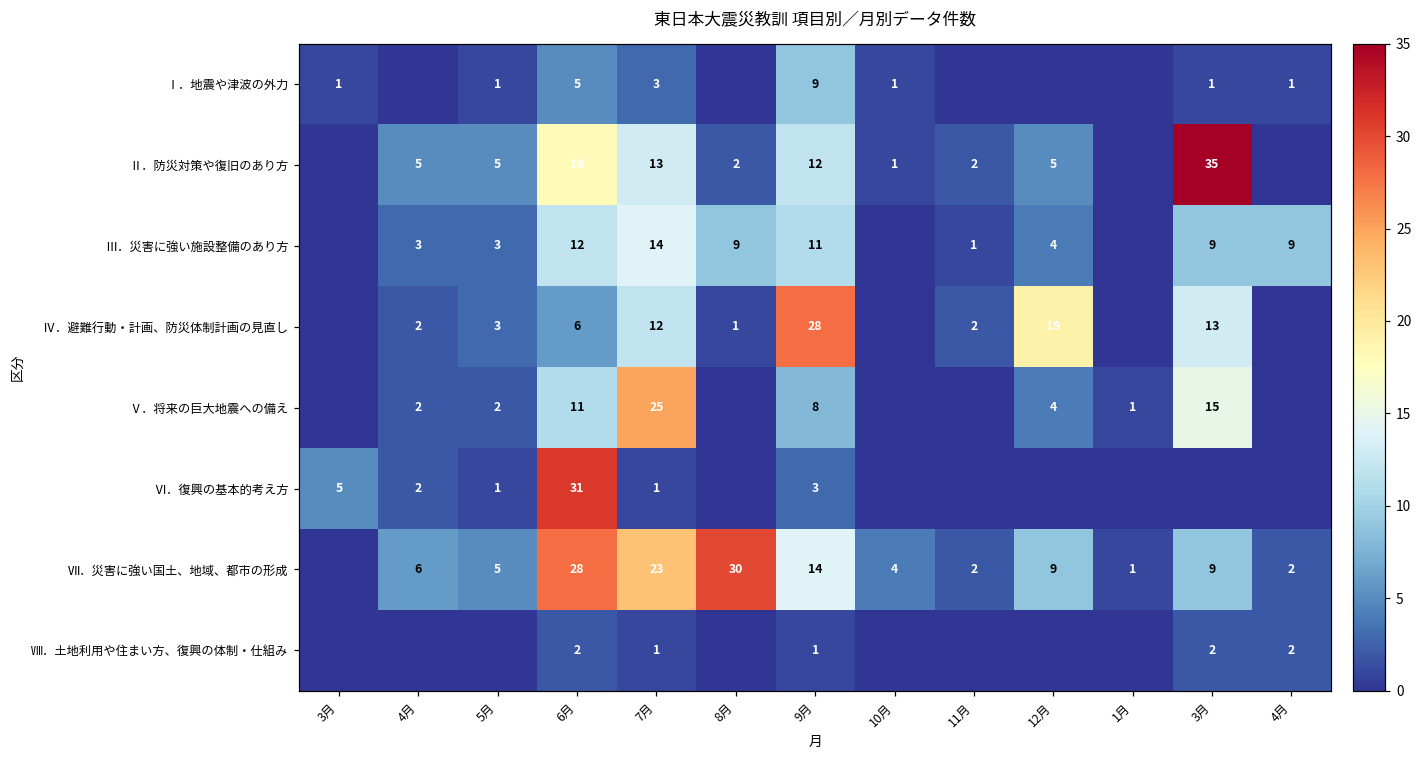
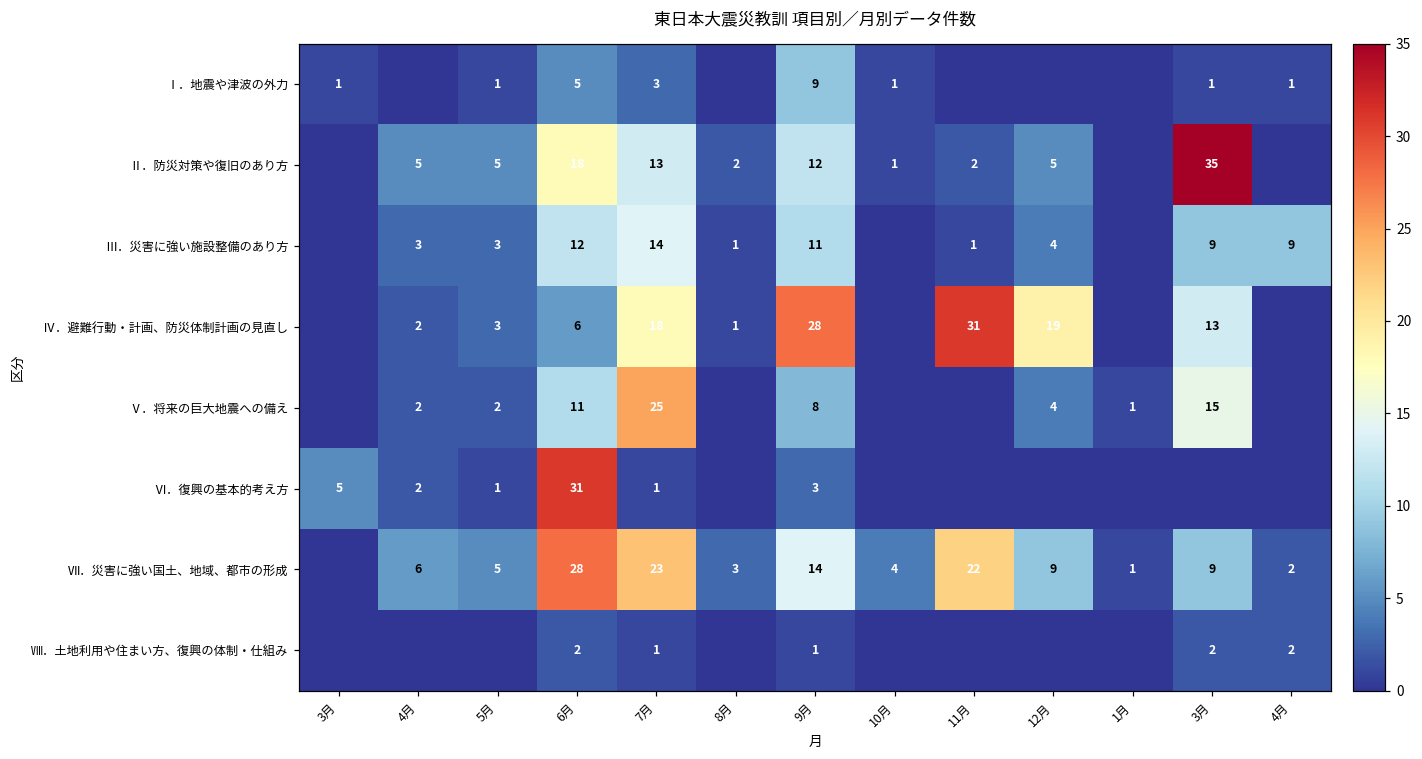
  {
    "Ⅰ．地震や津波の外力": {
      "5月": 1,
      "6月": 5,
      "7月": 3,
      "9月": 9,
      "10月": 1
    },
    "Ⅱ．防災対策や復旧のあり方": {
      "5月": 5,
      "6月": 18,
      "7月": 13,
      "8月": 2,
      "9月": 12,
      "10月": 1,
      "11月": 2,
      "12月": 5
    },
    "Ⅲ．災害に強い施設整備のあり方": {
      "5月": 3,
      "6月": 12,
      "7月": 14,
-     "8月": 9,
+     "8月": 1,
      "9月": 11,
      "11月": 1,
      "12月": 4
    },
    "Ⅳ．避難行動・計画、防災体制計画の見直し": {
      "5月": 3,
      "6月": 6,
-     "7月": 12,
+     "7月": 18,
      "8月": 1,
      "9月": 28,
-     "11月": 2,
+     "11月": 31,
      "12月": 19
    },
    "Ⅴ．将来の巨大地震への備え": {
      "5月": 2,
      "6月": 11,
      "7月": 25,
      "9月": 8,
      "12月": 4,
      "1月": 1
    },
    "Ⅵ．復興の基本的考え方": {
      "5月": 1,
      "6月": 31,
      "7月": 1,
      "9月": 3
    },
    "Ⅶ．災害に強い国土、地域、都市の形成": {
      "5月": 5,
      "6月": 28,
      "7月": 23,
-     "8月": 30,
+     "8月": 3,
      "9月": 14,
      "10月": 4,
-     "11月": 2,
+     "11月": 22,
      "12月": 9,
      "1月": 1
    },
    "Ⅷ．土地利用や住まい方、復興の体制・仕組み": {
      "6月": 2,
      "7月": 1,
      "9月": 1
    }
  }
